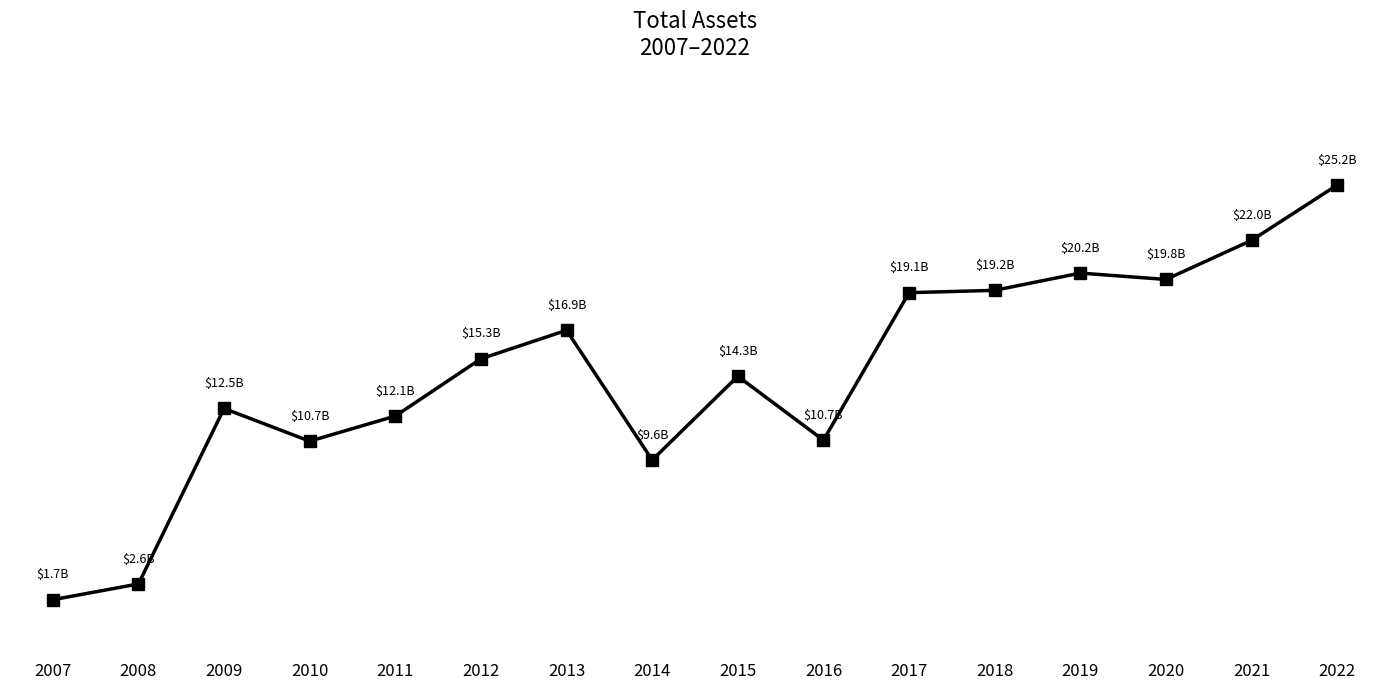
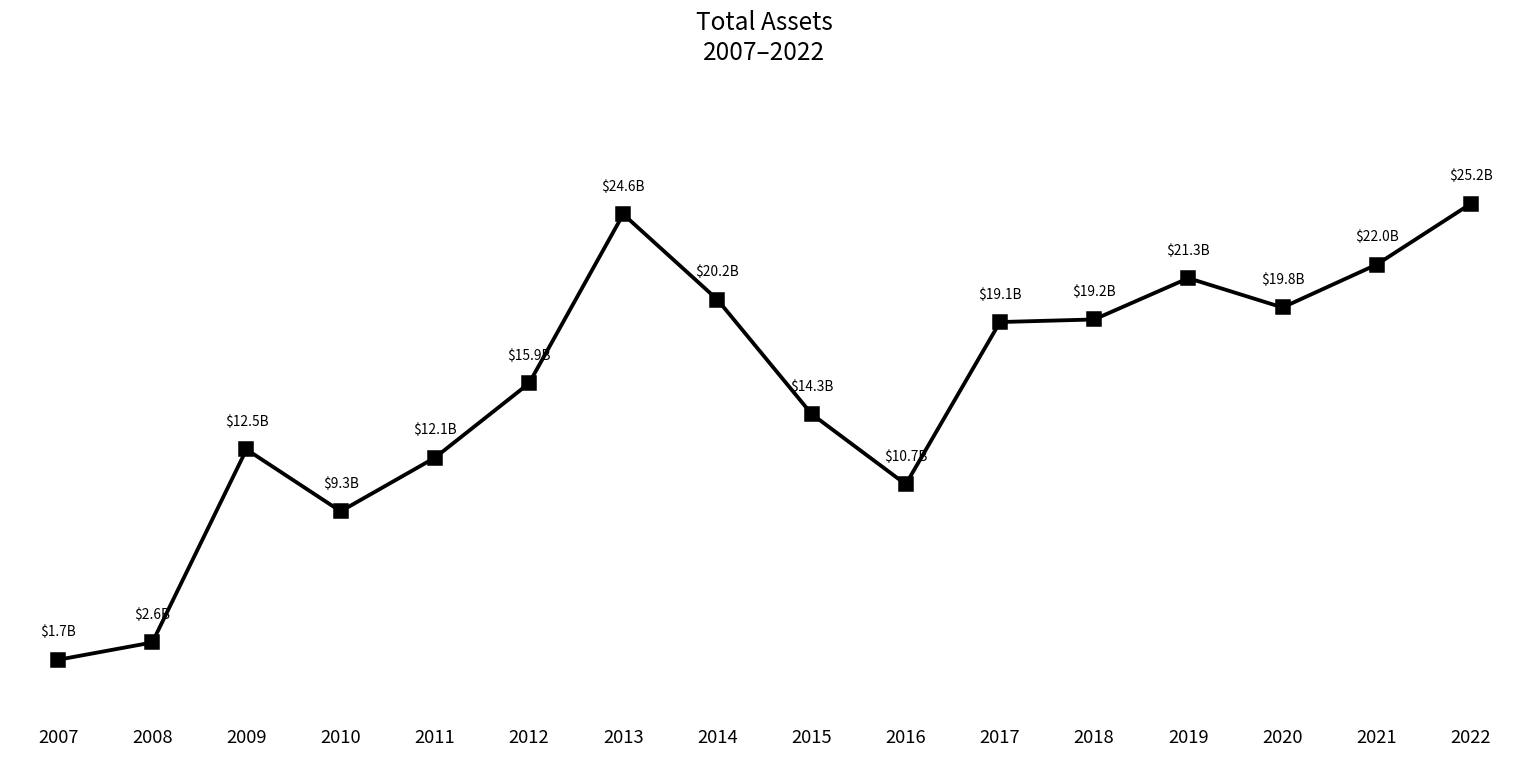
  {
    "2007": "$1.7B",
    "2008": "$2.6B",
    "2009": "$12.5B",
-   "2010": "$10.7B",
+   "2010": "$9.3B",
    "2011": "$12.1B",
-   "2012": "$15.3B",
-   "2013": "$16.9B",
-   "2014": "$9.6B",
+   "2012": "$15.9B",
+   "2013": "$24.6B",
+   "2014": "$20.2B",
    "2015": "$14.3B",
    "2016": "$10.7B",
    "2017": "$19.1B",
    "2018": "$19.2B",
-   "2019": "$20.2B",
+   "2019": "$21.3B",
    "2020": "$19.8B",
    "2021": "$22.0B",
    "2022": "$25.2B"
  }
